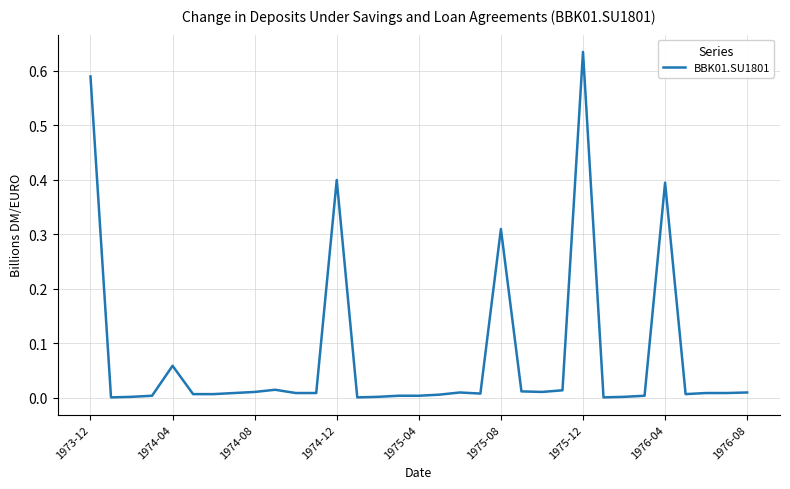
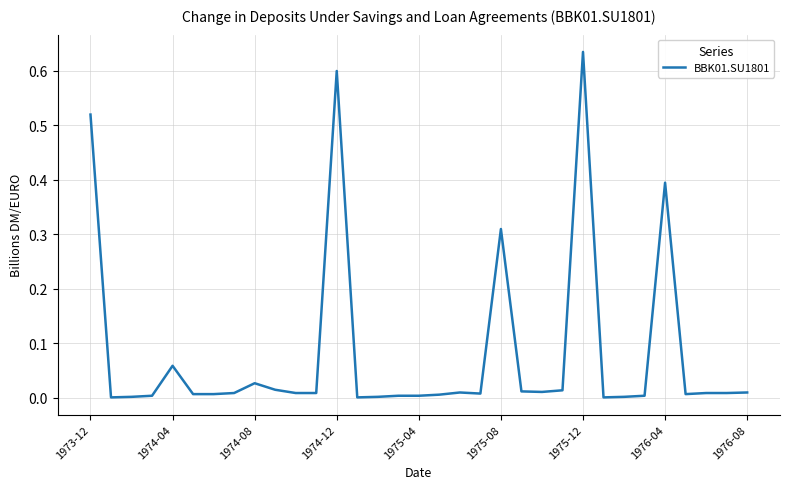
  {
-   "1973-12": 0.59,
+   "1973-12": 0.52,
    "1974-04": 0.06,
-   "1974-08": 0.01,
-   "1974-12": 0.4,
+   "1974-08": 0.03,
+   "1974-12": 0.6,
    "1975-04": 0.00,
    "1975-08": 0.31,
    "1975-12": 0.64,
    "1976-04": 0.40,
    "1976-08": 0.01
  }
